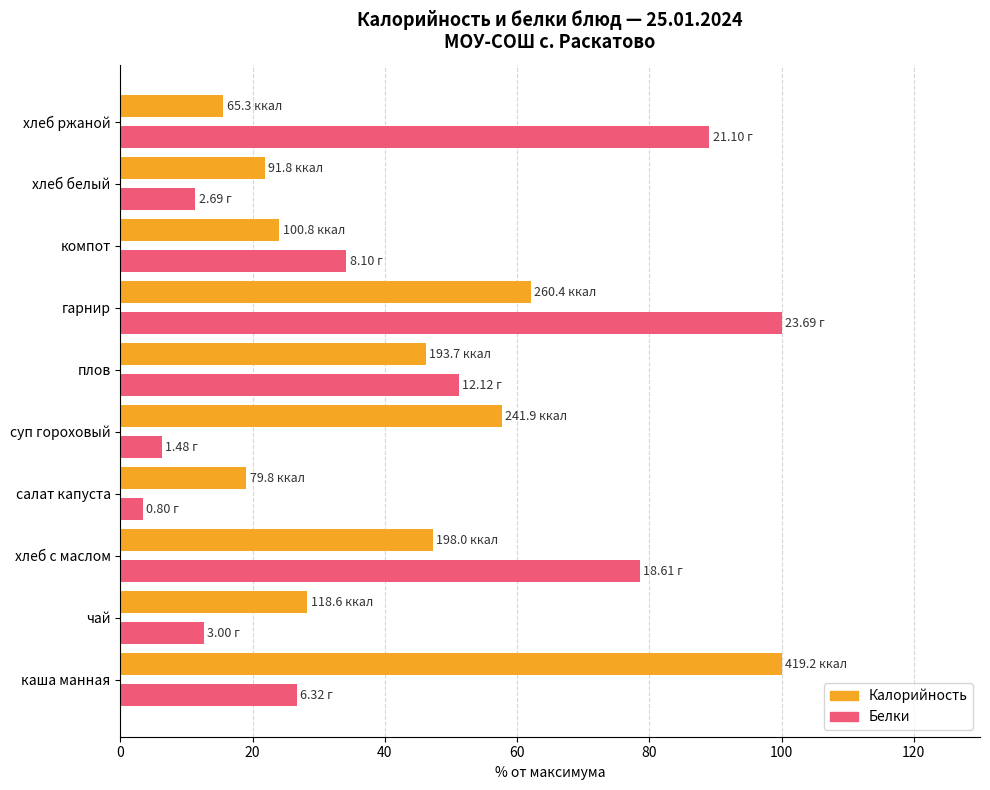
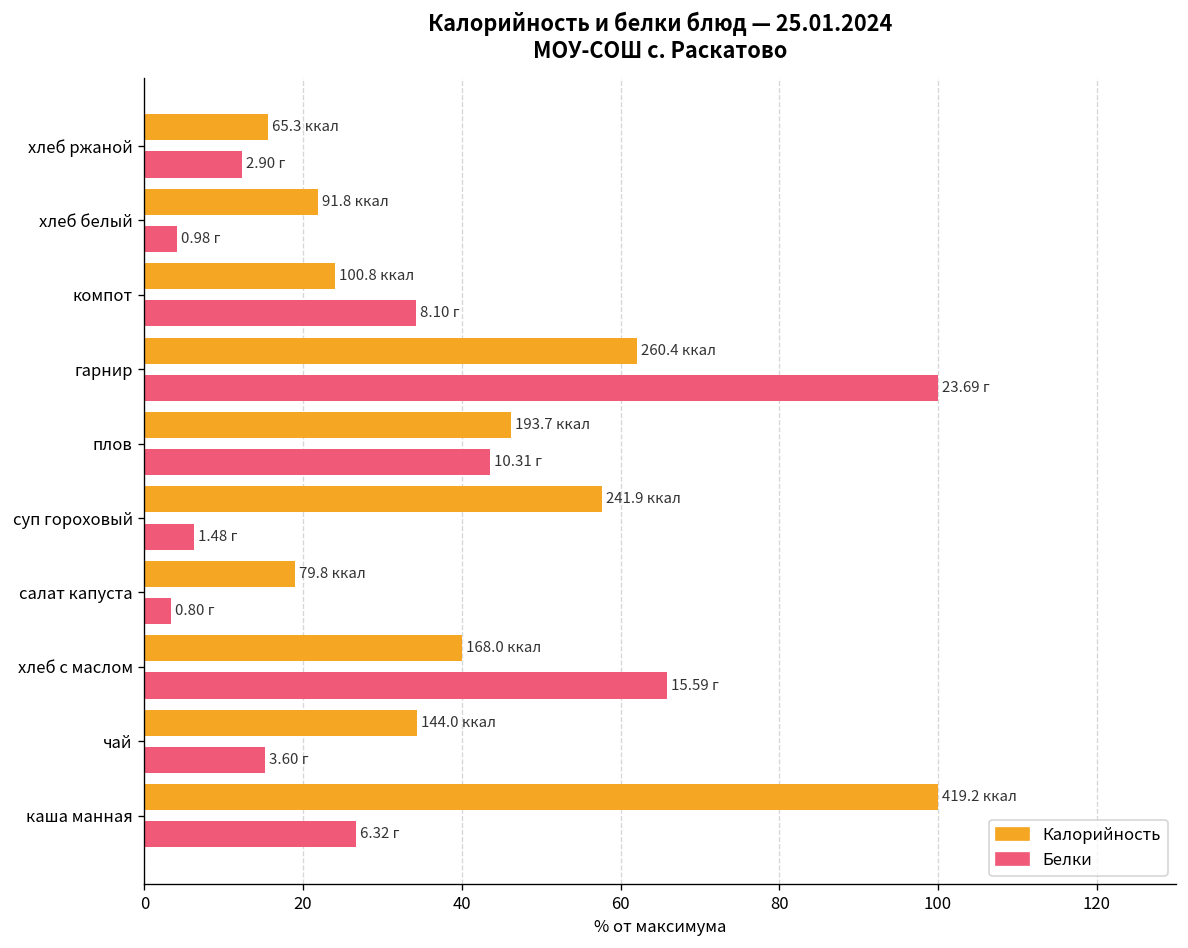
  {
    "Калорийность": {
-     "хлеб с маслом": 198.0,
-     "чай": 118.6
+     "хлеб с маслом": 168.0,
+     "чай": 144.0
    },
    "Белки": {
-     "хлеб ржаной": 21.10,
-     "хлеб белый": 2.69,
-     "плов": 12.12,
-     "хлеб с маслом": 18.61,
-     "чай": 3.00
+     "хлеб ржаной": 2.90,
+     "хлеб белый": 0.98,
+     "плов": 10.31,
+     "хлеб с маслом": 15.59,
+     "чай": 3.60
    }
  }
